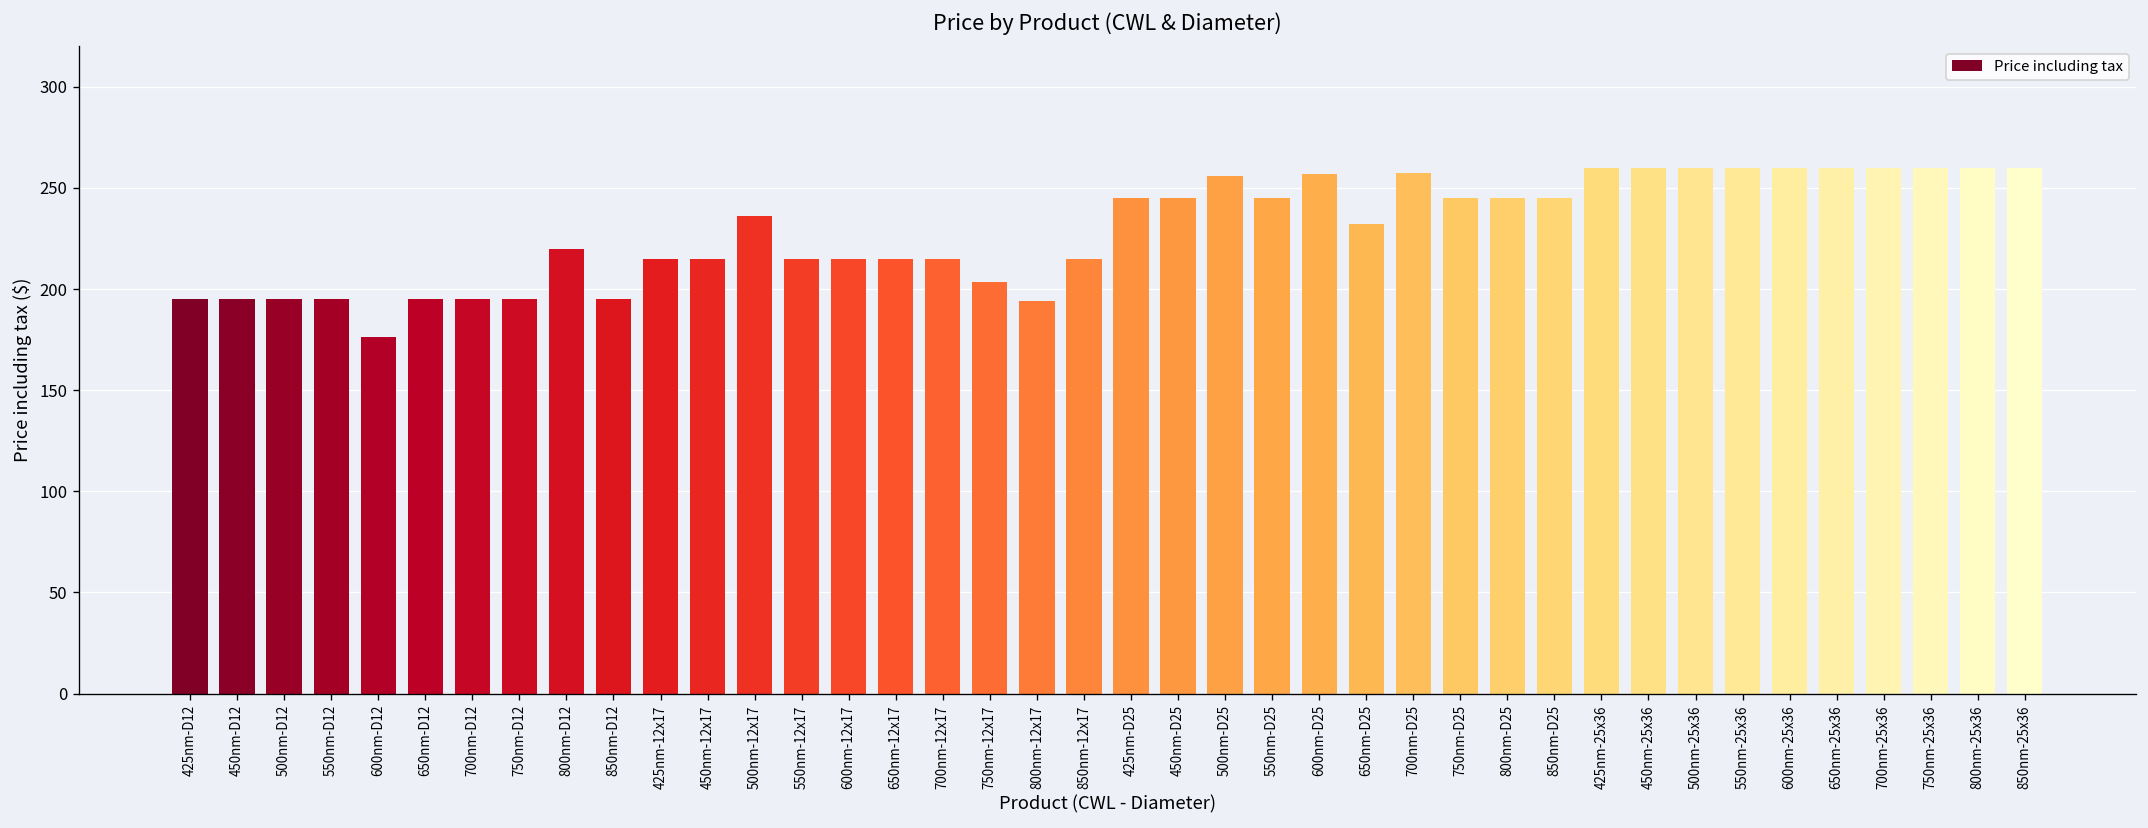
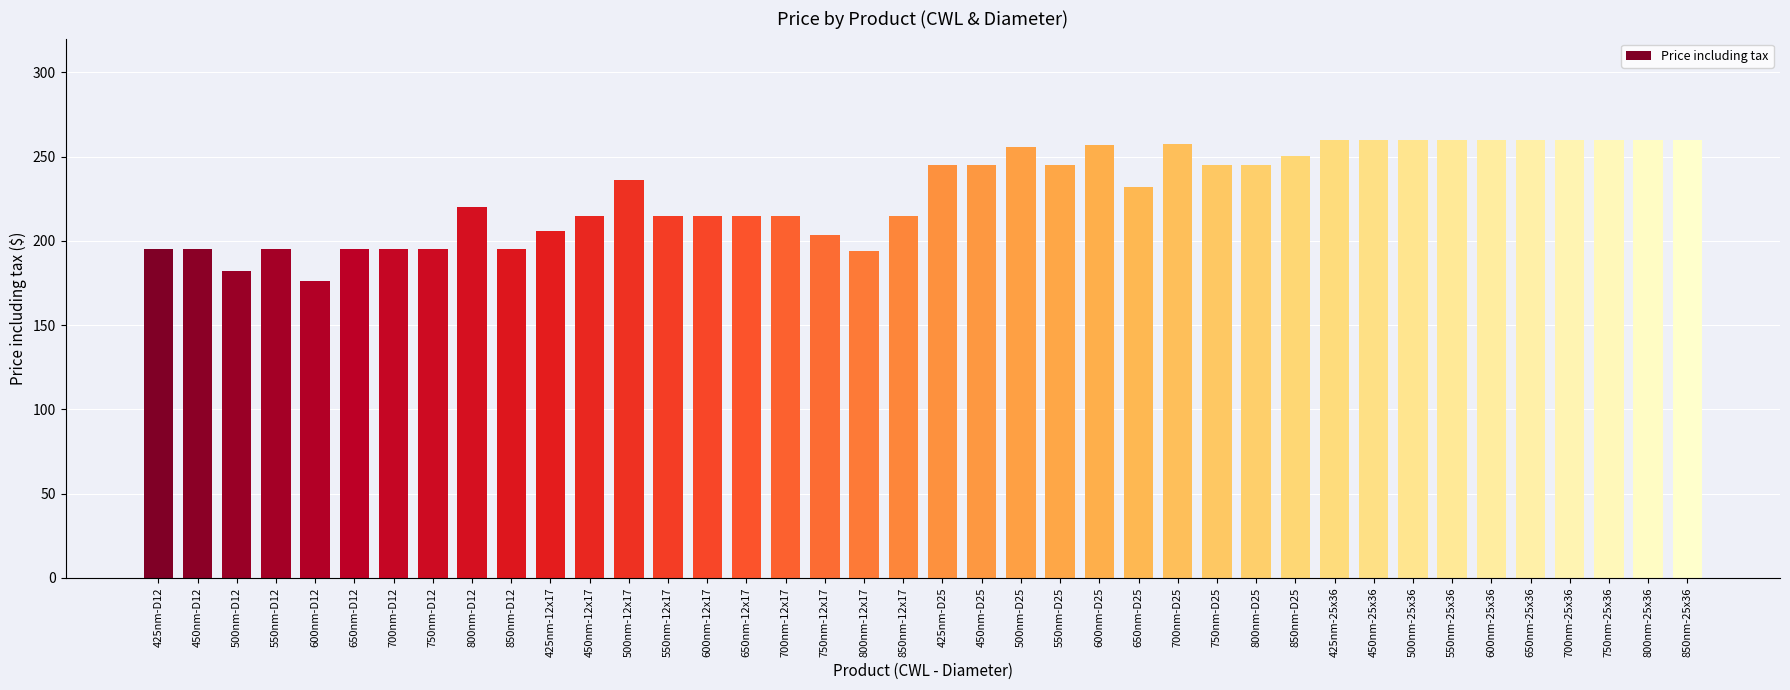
  {
    "425nm-D12": 195,
    "450nm-D12": 195,
-   "500nm-D12": 195,
+   "500nm-D12": 182,
    "550nm-D12": 195,
    "600nm-D12": 176,
    "650nm-D12": 195,
    "700nm-D12": 195,
    "750nm-D12": 195,
    "800nm-D12": 220,
    "850nm-D12": 195,
-   "425nm-12x17": 215,
+   "425nm-12x17": 206,
    "450nm-12x17": 215,
    "500nm-12x17": 236,
    "550nm-12x17": 215,
    "600nm-12x17": 215,
    "650nm-12x17": 215,
    "700nm-12x17": 215,
    "750nm-12x17": 203,
    "800nm-12x17": 194,
    "850nm-12x17": 215,
    "425nm-D25": 245,
    "450nm-D25": 245,
    "500nm-D25": 256,
    "550nm-D25": 245,
    "600nm-D25": 257,
    "650nm-D25": 232,
    "700nm-D25": 258,
    "750nm-D25": 245,
    "800nm-D25": 245,
-   "850nm-D25": 245,
+   "850nm-D25": 250,
    "425nm-25x36": 260,
    "450nm-25x36": 260,
    "500nm-25x36": 260,
    "550nm-25x36": 260,
    "600nm-25x36": 260,
    "650nm-25x36": 260,
    "700nm-25x36": 260,
    "750nm-25x36": 260,
    "800nm-25x36": 260,
    "850nm-25x36": 260
  }
